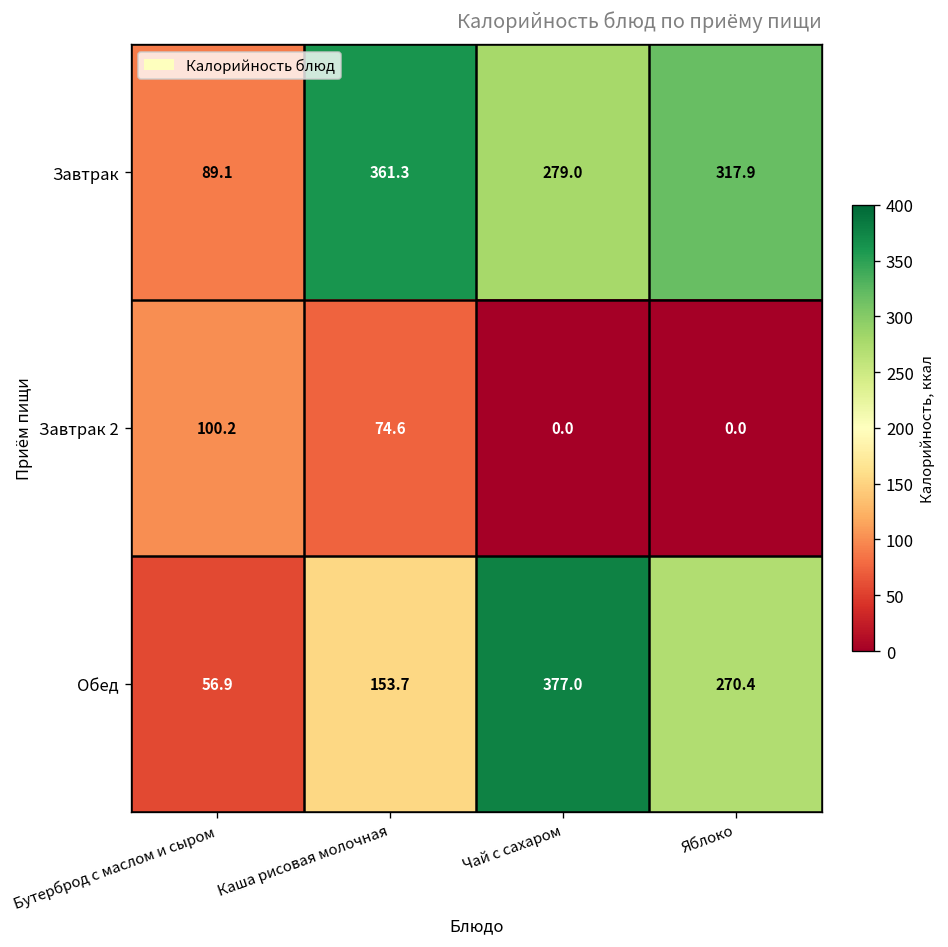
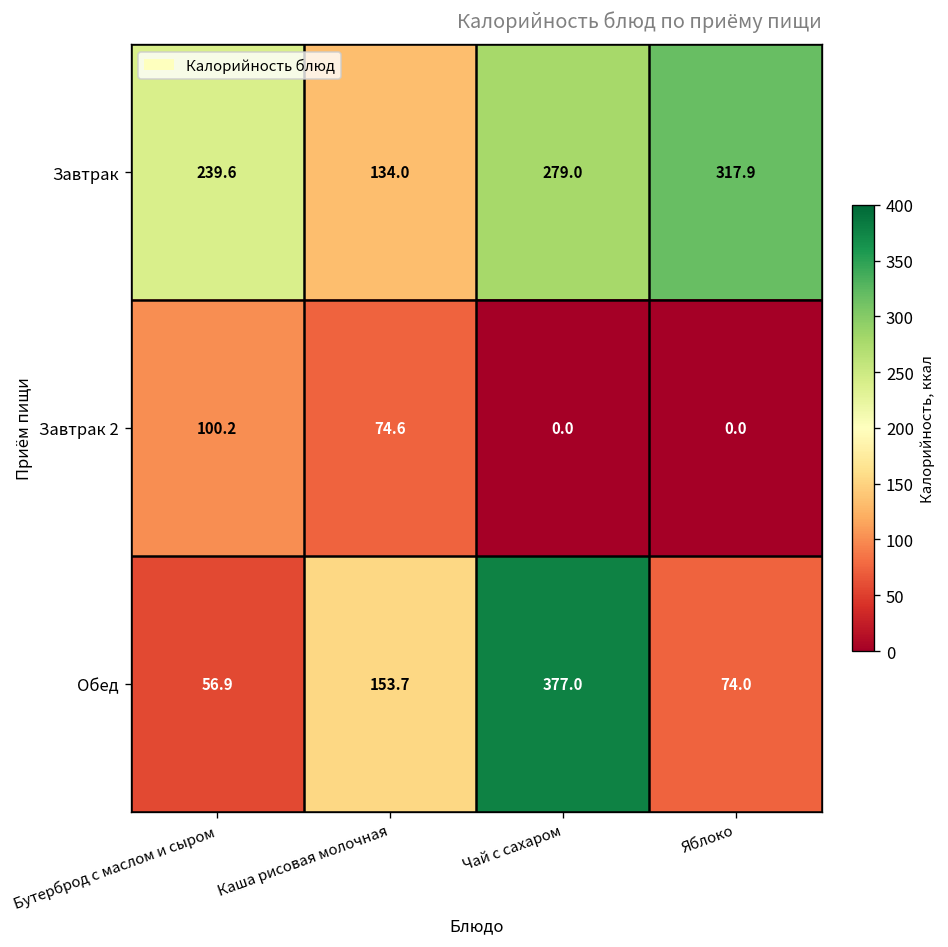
  {
    "Завтрак": {
-     "Бутерброд с маслом и сыром": 89.1,
-     "Каша рисовая молочная": 361.3,
+     "Бутерброд с маслом и сыром": 239.6,
+     "Каша рисовая молочная": 134.0,
      "Чай с сахаром": 279.0,
      "Яблоко": 317.9
    },
    "Завтрак 2": {
      "Бутерброд с маслом и сыром": 100.2,
      "Каша рисовая молочная": 74.6,
      "Чай с сахаром": 0.0,
      "Яблоко": 0.0
    },
    "Обед": {
      "Бутерброд с маслом и сыром": 56.9,
      "Каша рисовая молочная": 153.7,
      "Чай с сахаром": 377.0,
-     "Яблоко": 270.4
+     "Яблоко": 74.0
    }
  }
